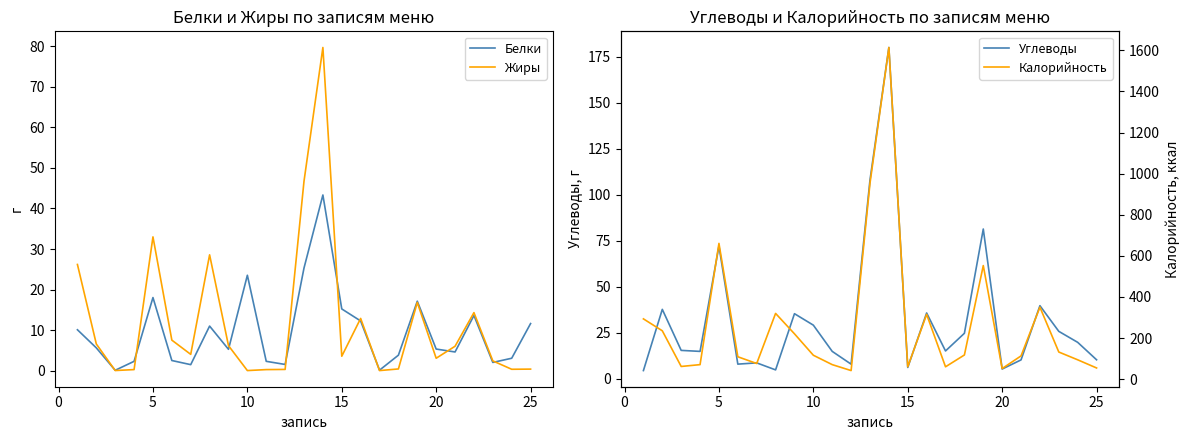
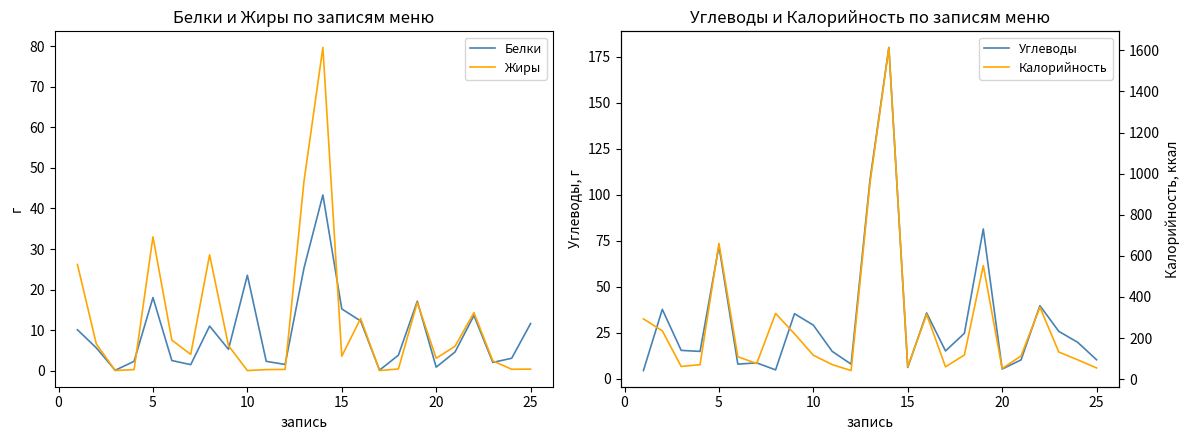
  {
    "Белки и Жиры по записям меню": {
      "Белки": {
        "5": 18,
        "10": 24,
        "15": 15,
-       "20": 5,
+       "20": 1,
        "25": 12
      },
      "Жиры": {
        "5": 33,
        "10": 0,
        "15": 4,
        "20": 3,
        "25": 0
      }
    }
  }
